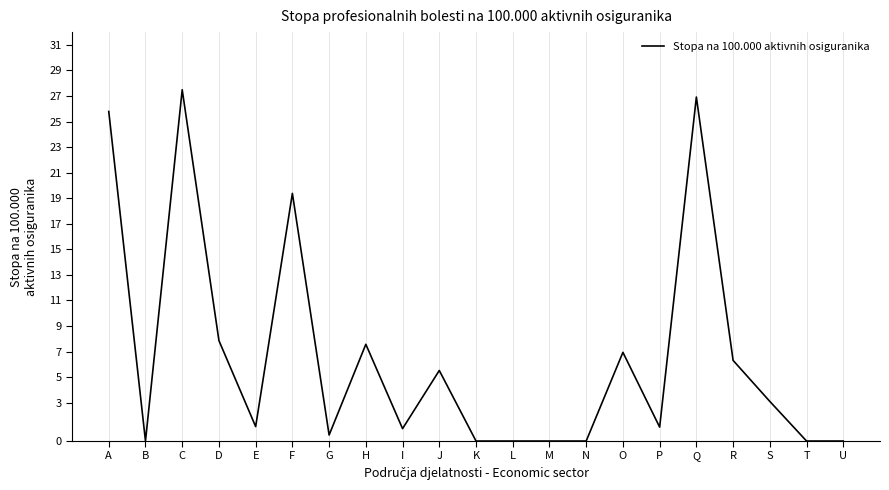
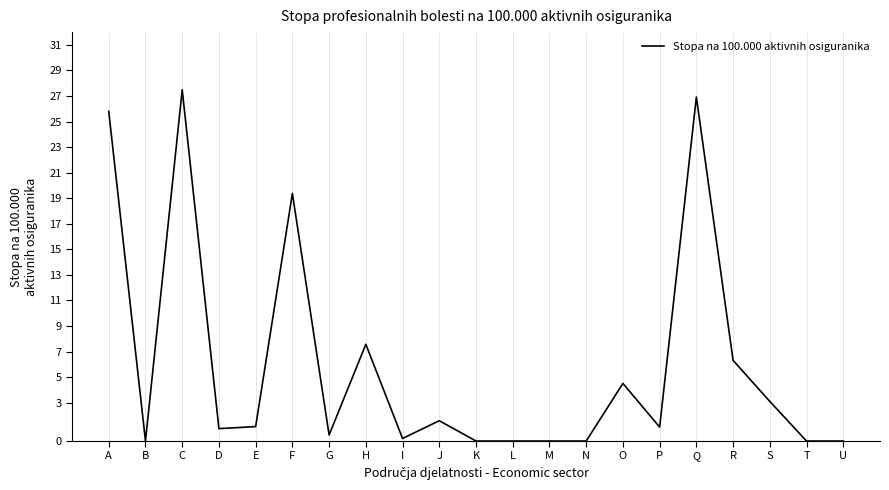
  {
    "A": 25.8,
    "B": 0.0,
    "C": 27.5,
-   "D": 7.9,
+   "D": 1.0,
    "E": 1.1,
    "F": 19.4,
    "G": 0.5,
    "H": 7.6,
-   "I": 1.0,
-   "J": 5.5,
+   "I": 0.2,
+   "J": 1.6,
    "K": 0.0,
    "L": 0.0,
    "M": 0.0,
    "N": 0.0,
-   "O": 6.9,
+   "O": 4.5,
    "P": 1.1,
    "Q": 26.9,
    "R": 6.3,
    "S": 3.1,
    "T": 0.0,
    "U": 0.0
  }
